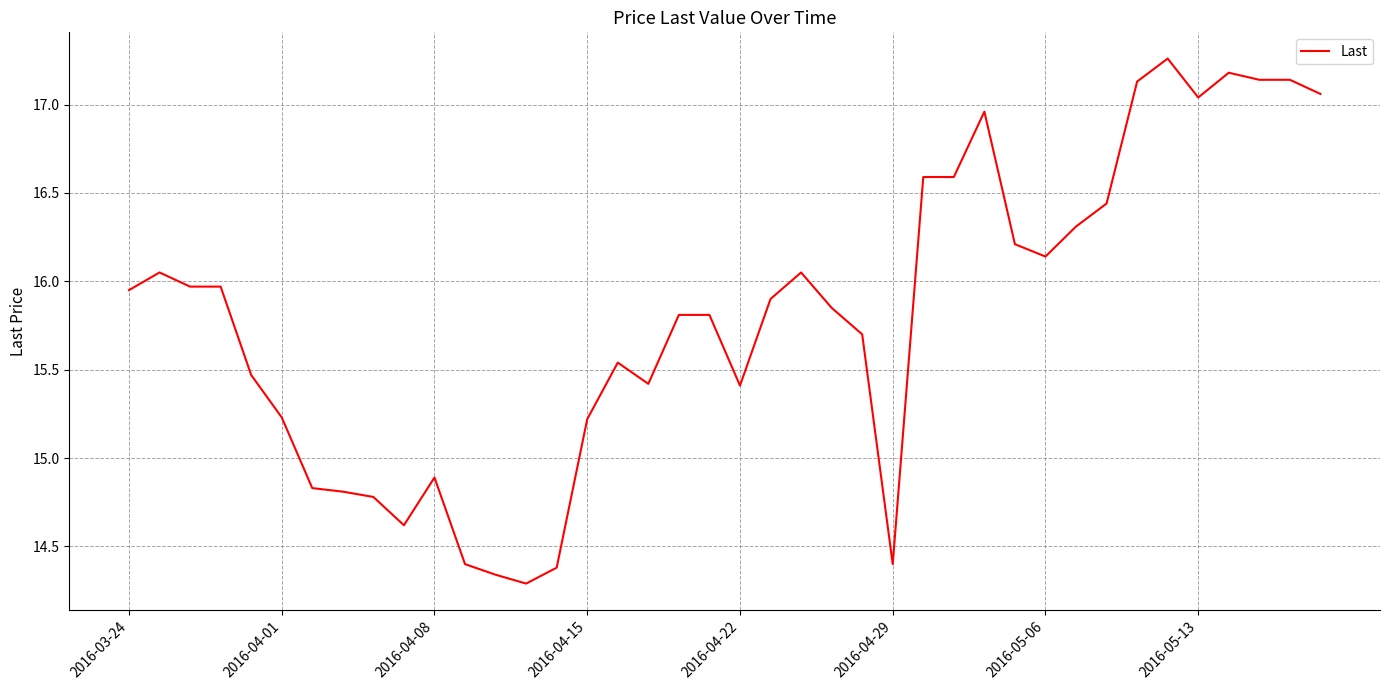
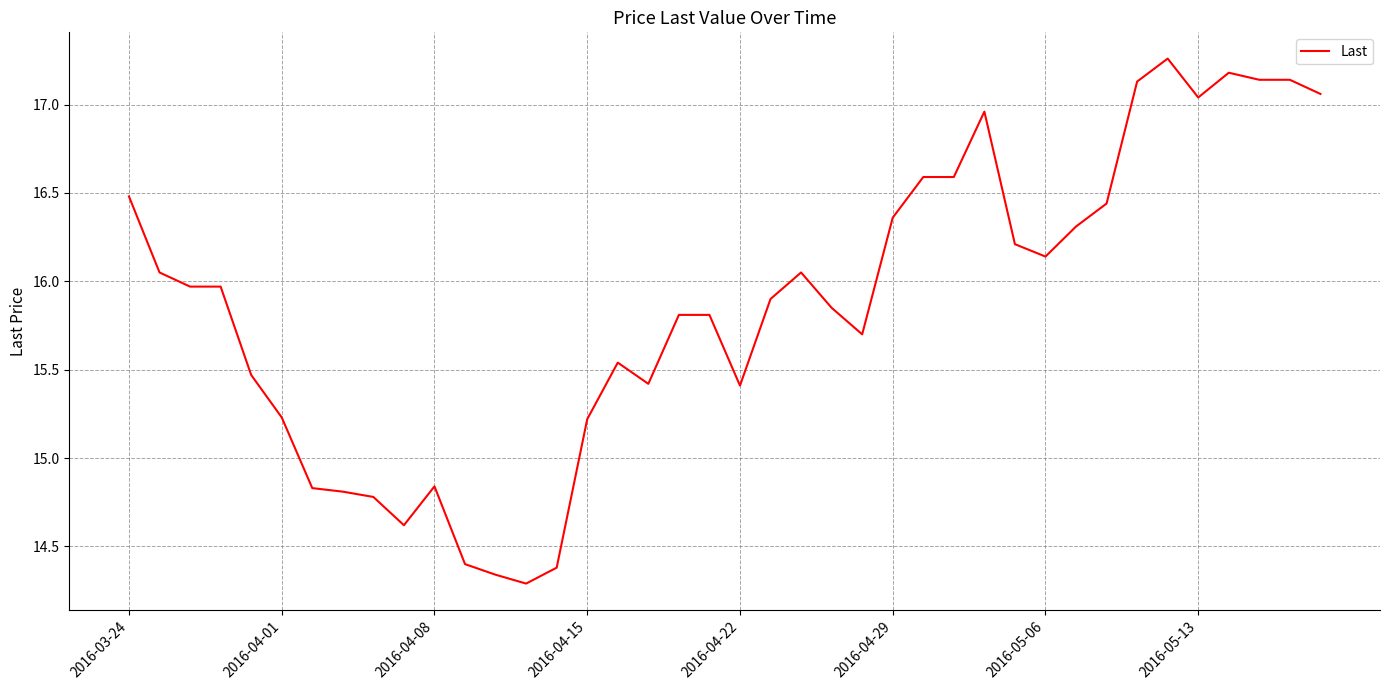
  {
-   "2016-03-24": 15.95,
+   "2016-03-24": 16.48,
    "2016-04-01": 15.23,
-   "2016-04-08": 14.89,
+   "2016-04-08": 14.84,
    "2016-04-15": 15.22,
    "2016-04-22": 15.41,
-   "2016-04-29": 14.40,
+   "2016-04-29": 16.36,
    "2016-05-06": 16.14,
    "2016-05-13": 17.04
  }
